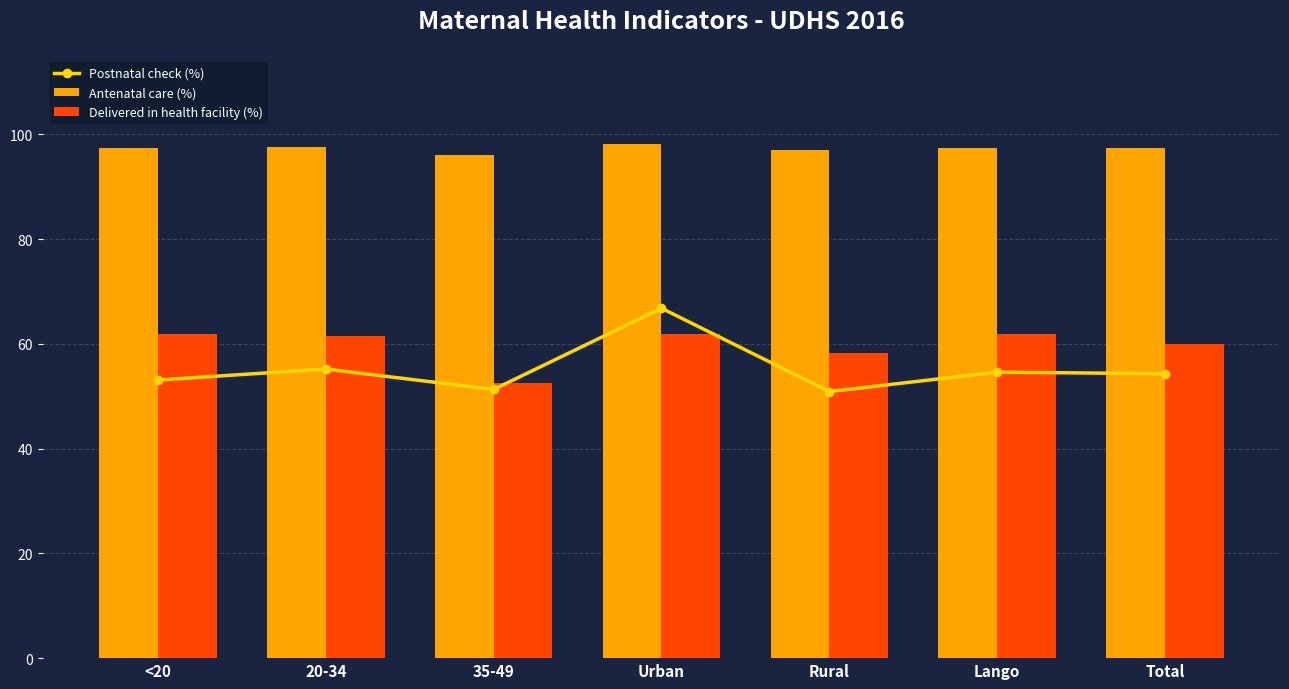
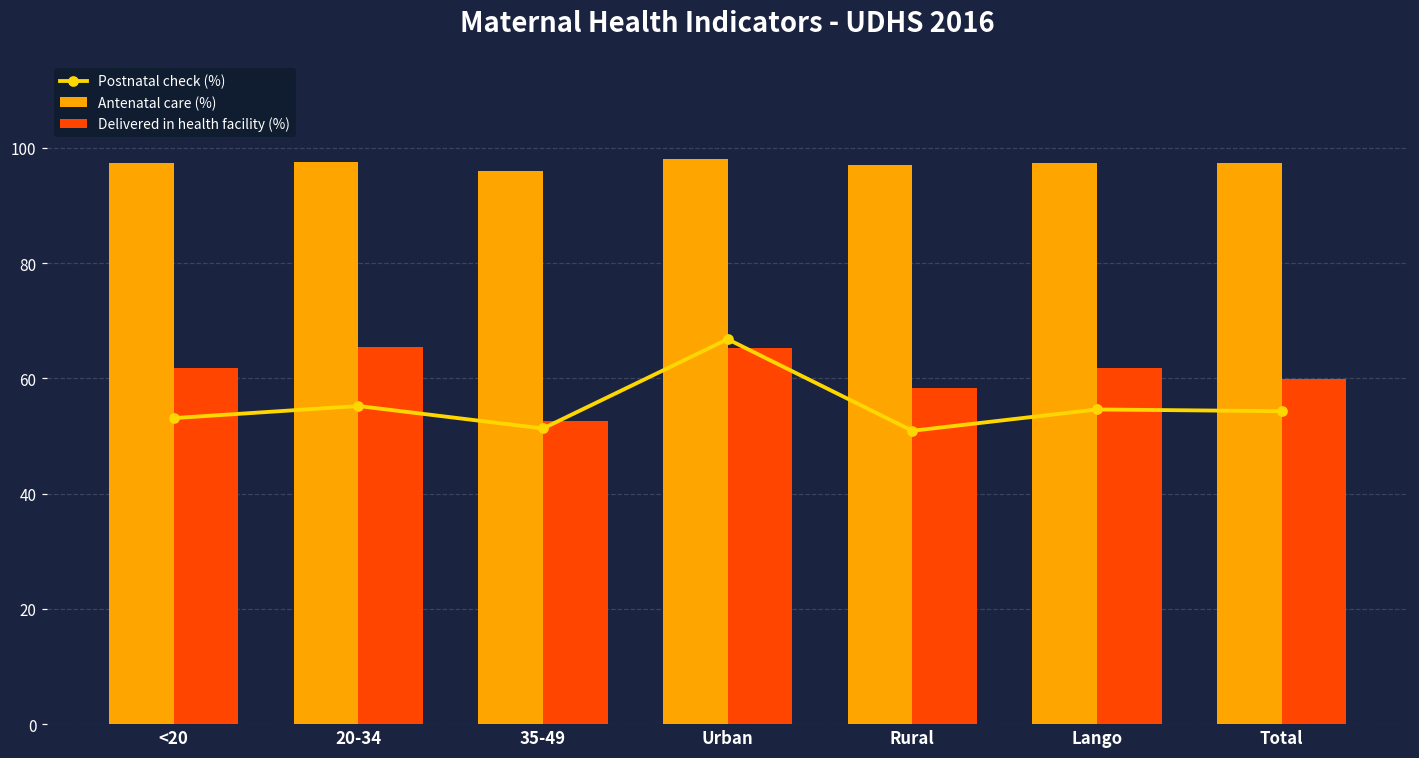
  {
    "Delivered in health facility (%)": {
      "<20": 62,
-     "20-34": 62,
+     "20-34": 66,
      "35-49": 53,
-     "Urban": 62,
+     "Urban": 65,
      "Rural": 58,
      "Lango": 62,
      "Total": 60
    }
  }
